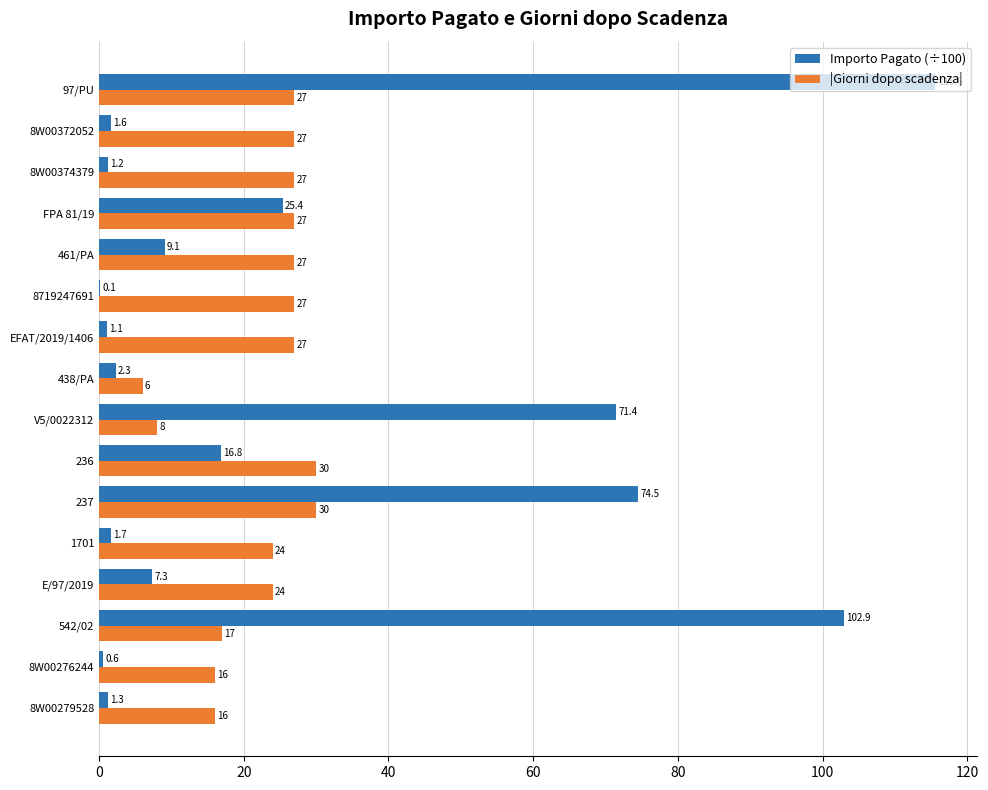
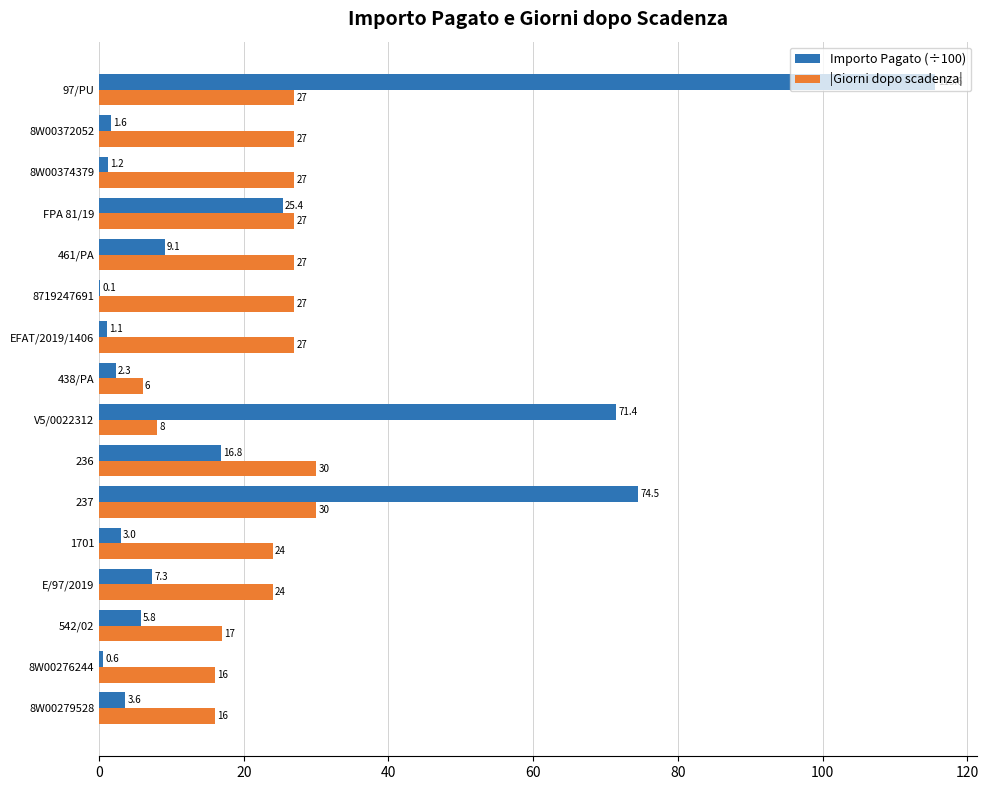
  {
    "Importo Pagato (÷100)": {
      "8W00372052": 1.6,
      "8W00374379": 1.2,
      "FPA 81/19": 25.4,
      "461/PA": 9.1,
      "8719247691": 0.1,
      "EFAT/2019/1406": 1.1,
      "438/PA": 2.3,
      "V5/0022312": 71.4,
      "236": 16.8,
      "237": 74.5,
-     "1701": 1.7,
+     "1701": 3.0,
      "E/97/2019": 7.3,
-     "542/02": 102.9,
+     "542/02": 5.8,
      "8W00276244": 0.6,
-     "8W00279528": 1.3
+     "8W00279528": 3.6
    },
    "|Giorni dopo scadenza|": {
      "97/PU": 27,
      "8W00372052": 27,
      "8W00374379": 27,
      "FPA 81/19": 27,
      "461/PA": 27,
      "8719247691": 27,
      "EFAT/2019/1406": 27,
      "438/PA": 6,
      "V5/0022312": 8,
      "236": 30,
      "237": 30,
      "1701": 24,
      "E/97/2019": 24,
      "542/02": 17,
      "8W00276244": 16,
      "8W00279528": 16
    }
  }
